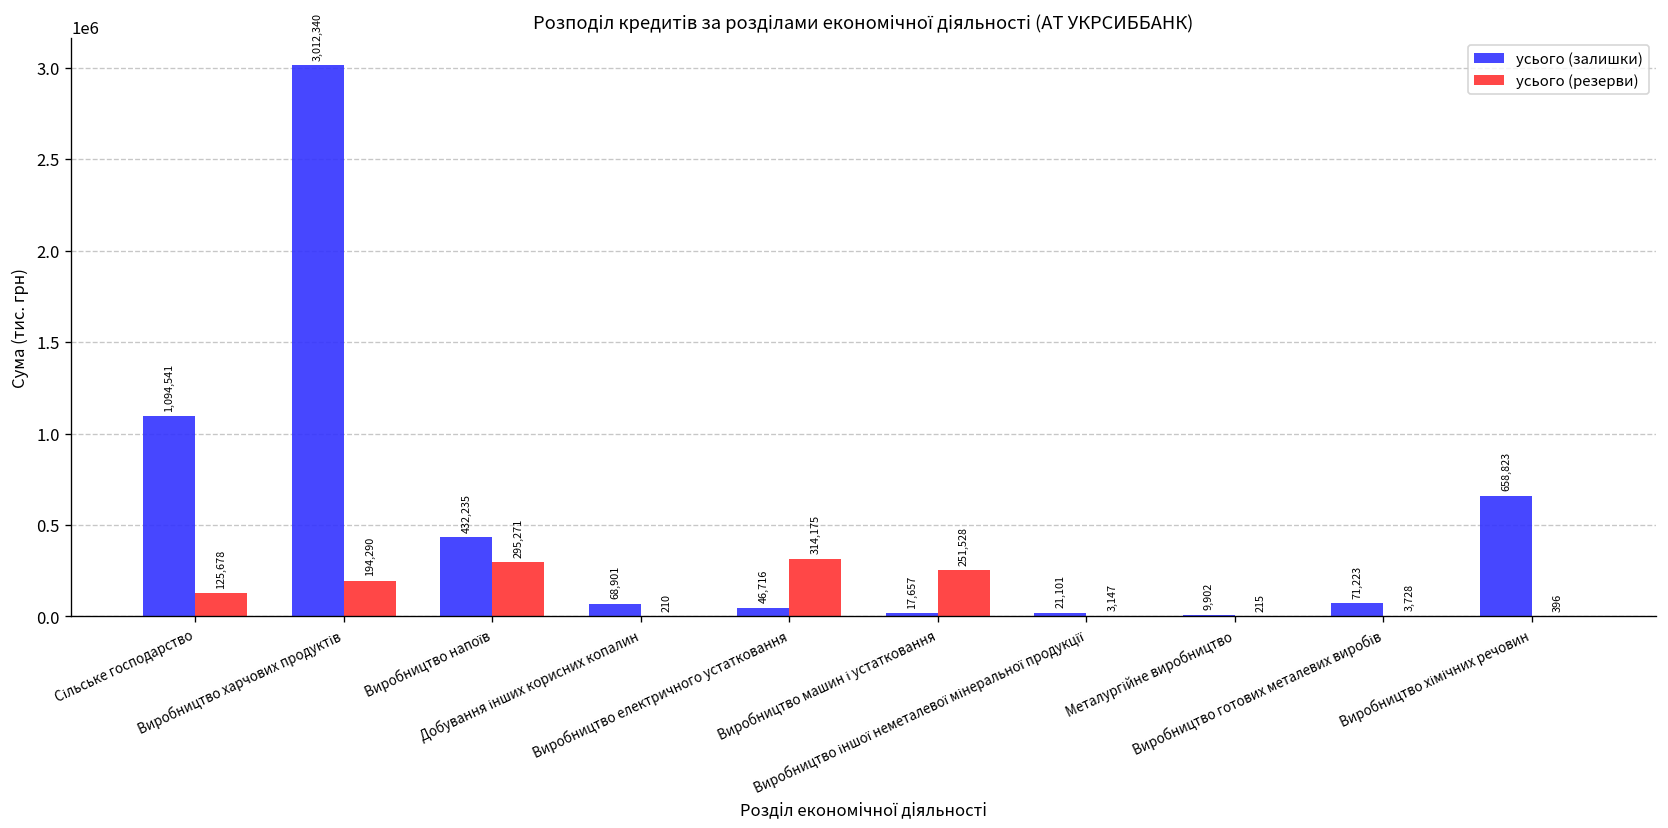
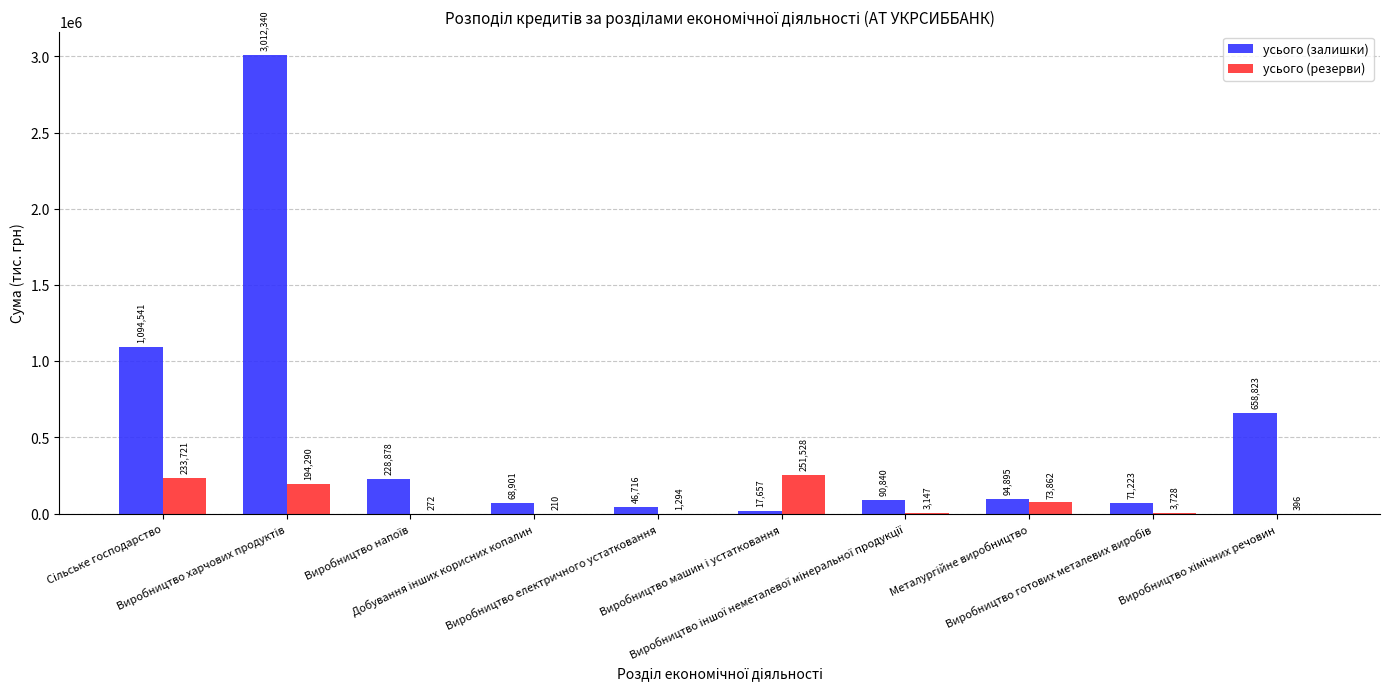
  {
    "усього (залишки)": {
      "Сільське господарство": "1,094,541",
      "Виробництво харчових продуктів": "3,012,340",
-     "Виробництво напоїв": "432,235",
+     "Виробництво напоїв": "228,878",
      "Добування інших корисних копалин": "68,901",
      "Виробництво електричного устатковання": "46,716",
      "Виробництво машин і устатковання": "17,657",
-     "Виробництво іншої неметалевої мінеральної продукції": "21,101",
-     "Металургійне виробництво": "9,902",
+     "Виробництво іншої неметалевої мінеральної продукції": "90,840",
+     "Металургійне виробництво": "94,895",
      "Виробництво готових металевих виробів": "71,223",
      "Виробництво хімічних речовин": "658,823"
    },
    "усього (резерви)": {
-     "Сільське господарство": "125,678",
+     "Сільське господарство": "233,721",
      "Виробництво харчових продуктів": "194,290",
-     "Виробництво напоїв": "295,271",
+     "Виробництво напоїв": "272",
      "Добування інших корисних копалин": "210",
-     "Виробництво електричного устатковання": "314,175",
+     "Виробництво електричного устатковання": "1,294",
      "Виробництво машин і устатковання": "251,528",
      "Виробництво іншої неметалевої мінеральної продукції": "3,147",
-     "Металургійне виробництво": "215",
+     "Металургійне виробництво": "73,862",
      "Виробництво готових металевих виробів": "3,728",
      "Виробництво хімічних речовин": "396"
    }
  }
